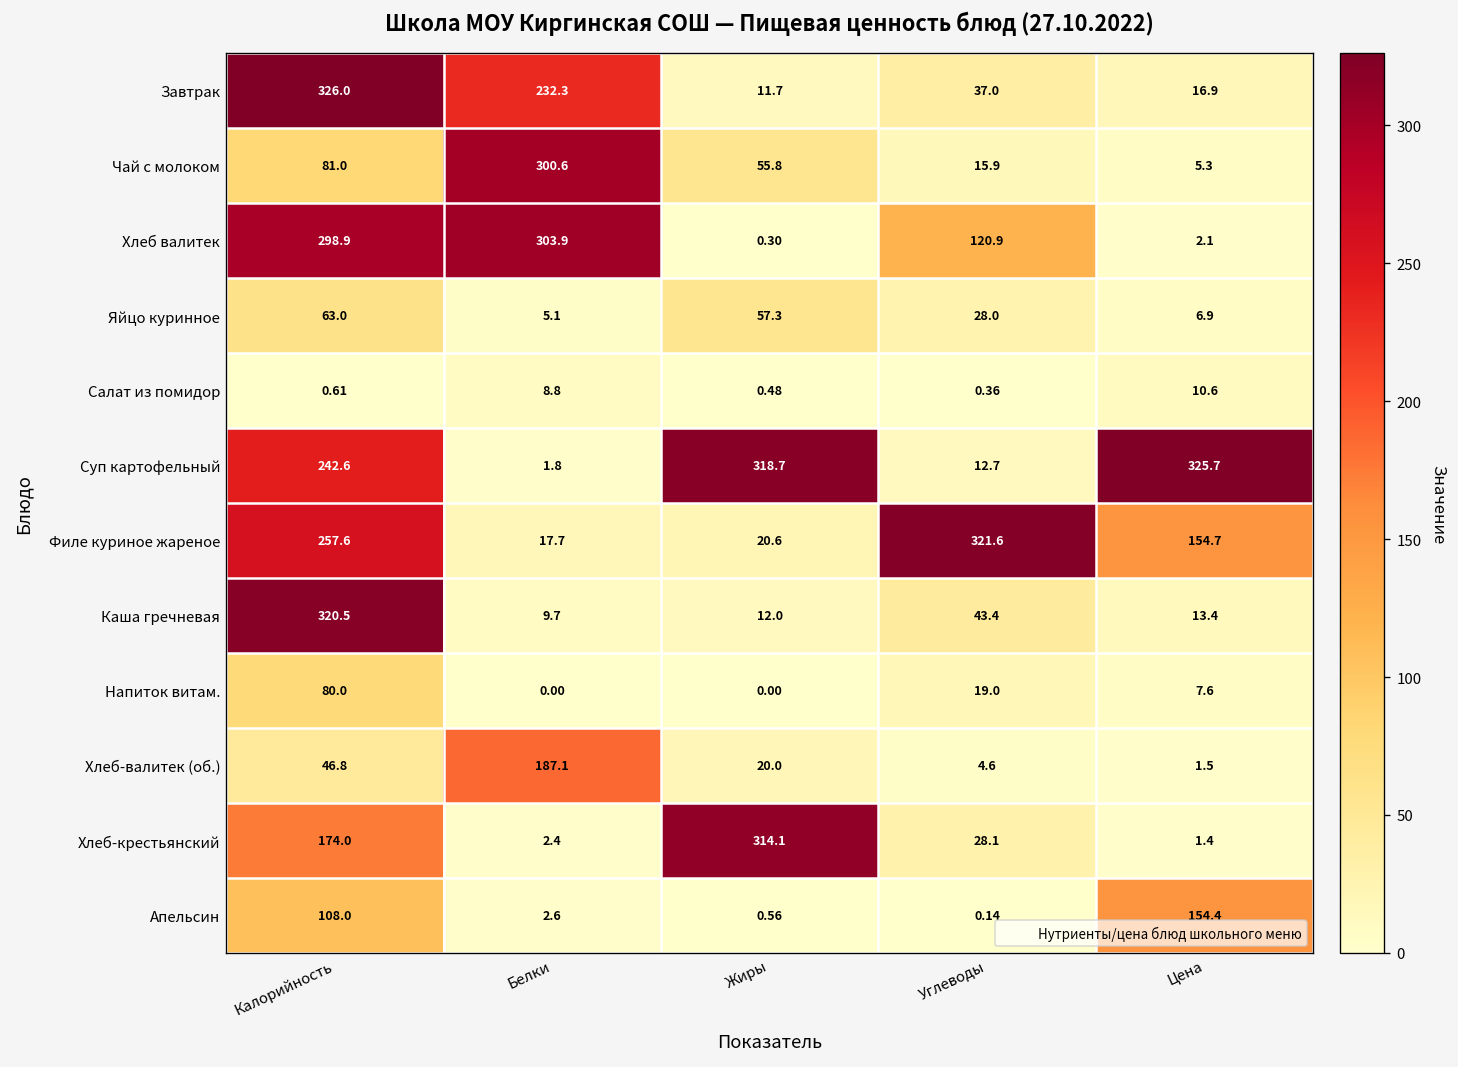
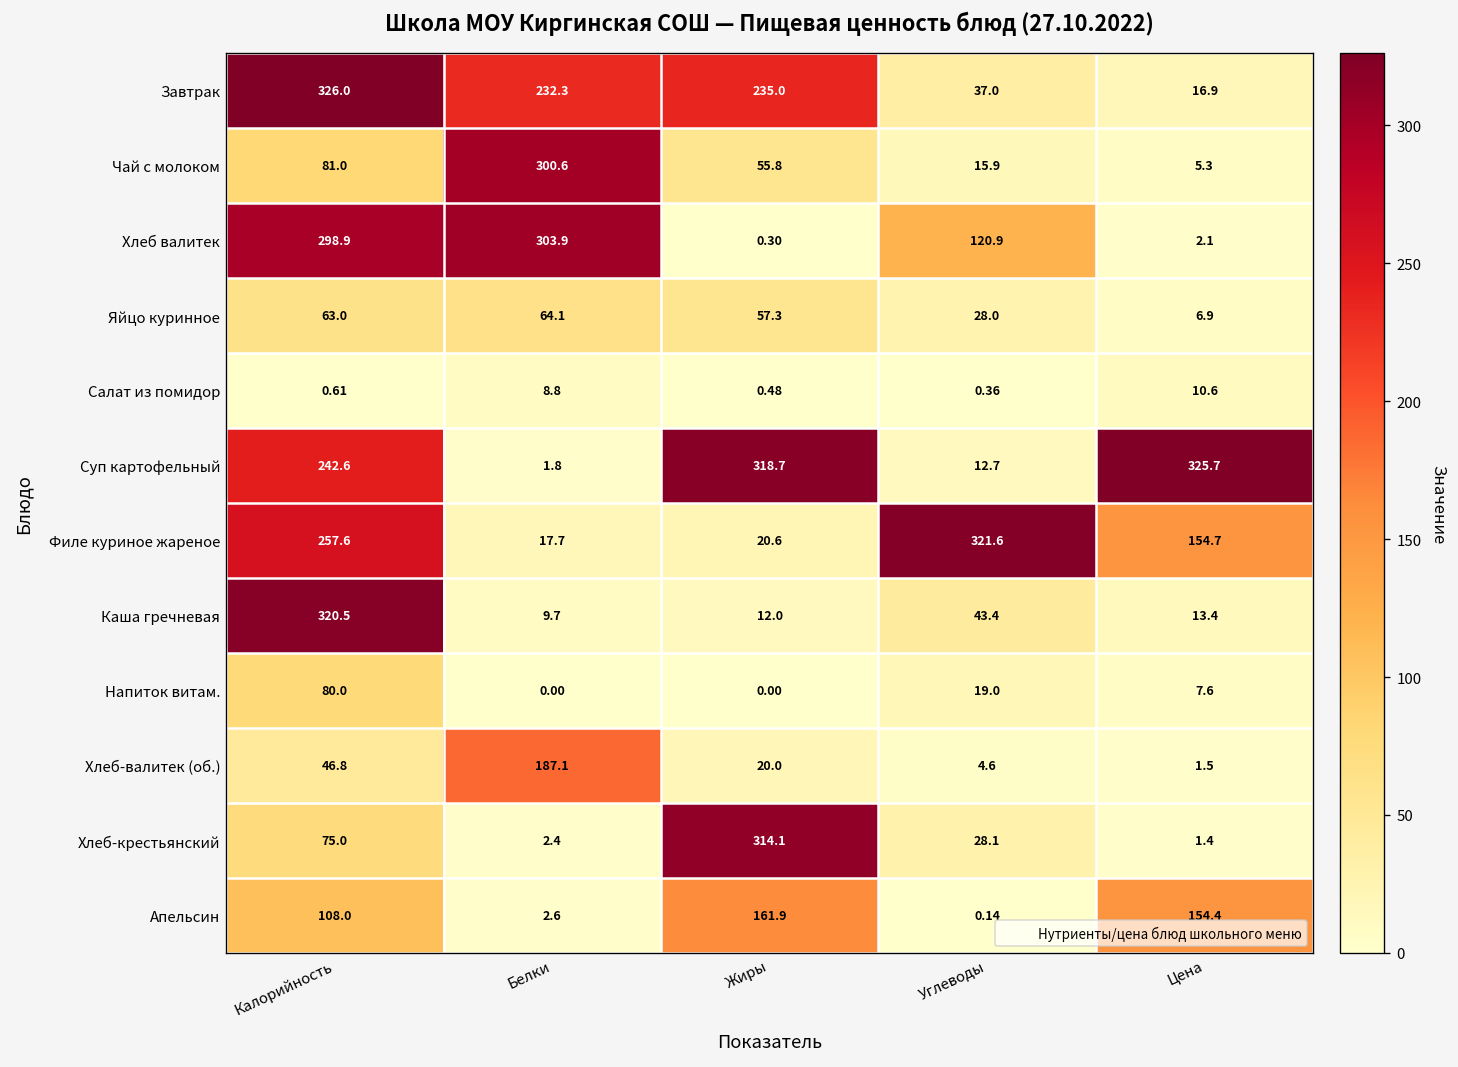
  {
    "Завтрак": {
      "Калорийность": 326.0,
      "Белки": 232.3,
-     "Жиры": 11.7,
+     "Жиры": 235.0,
      "Углеводы": 37.0,
      "Цена": 16.9
    },
    "Чай с молоком": {
      "Калорийность": 81.0,
      "Белки": 300.6,
      "Жиры": 55.8,
      "Углеводы": 15.9,
      "Цена": 5.3
    },
    "Хлеб валитек": {
      "Калорийность": 298.9,
      "Белки": 303.9,
      "Жиры": 0.30,
      "Углеводы": 120.9,
      "Цена": 2.1
    },
    "Яйцо куринное": {
      "Калорийность": 63.0,
-     "Белки": 5.1,
+     "Белки": 64.1,
      "Жиры": 57.3,
      "Углеводы": 28.0,
      "Цена": 6.9
    },
    "Салат из помидор": {
      "Калорийность": 0.61,
      "Белки": 8.8,
      "Жиры": 0.48,
      "Углеводы": 0.36,
      "Цена": 10.6
    },
    "Суп картофельный": {
      "Калорийность": 242.6,
      "Белки": 1.8,
      "Жиры": 318.7,
      "Углеводы": 12.7,
      "Цена": 325.7
    },
    "Филе куриное жареное": {
      "Калорийность": 257.6,
      "Белки": 17.7,
      "Жиры": 20.6,
      "Углеводы": 321.6,
      "Цена": 154.7
    },
    "Каша гречневая": {
      "Калорийность": 320.5,
      "Белки": 9.7,
      "Жиры": 12.0,
      "Углеводы": 43.4,
      "Цена": 13.4
    },
    "Напиток витам.": {
      "Калорийность": 80.0,
      "Белки": 0.00,
      "Жиры": 0.00,
      "Углеводы": 19.0,
      "Цена": 7.6
    },
    "Хлеб-валитек (об.)": {
      "Калорийность": 46.8,
      "Белки": 187.1,
      "Жиры": 20.0,
      "Углеводы": 4.6,
      "Цена": 1.5
    },
    "Хлеб-крестьянский": {
-     "Калорийность": 174.0,
+     "Калорийность": 75.0,
      "Белки": 2.4,
      "Жиры": 314.1,
      "Углеводы": 28.1,
      "Цена": 1.4
    },
    "Апельсин": {
      "Калорийность": 108.0,
      "Белки": 2.6,
-     "Жиры": 0.56,
+     "Жиры": 161.9,
      "Углеводы": 0.14,
      "Цена": 154.4
    }
  }
